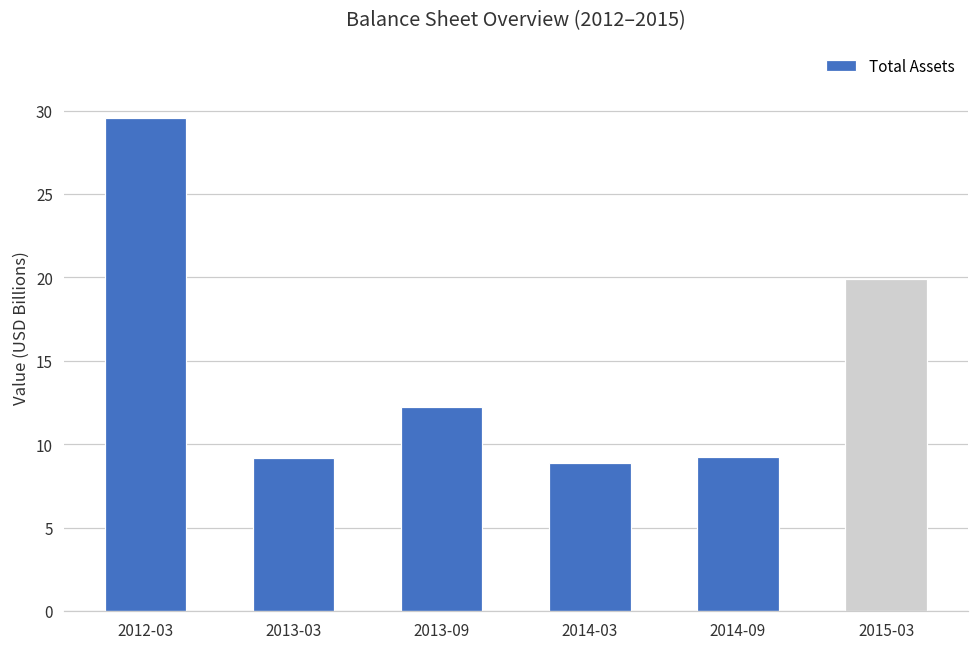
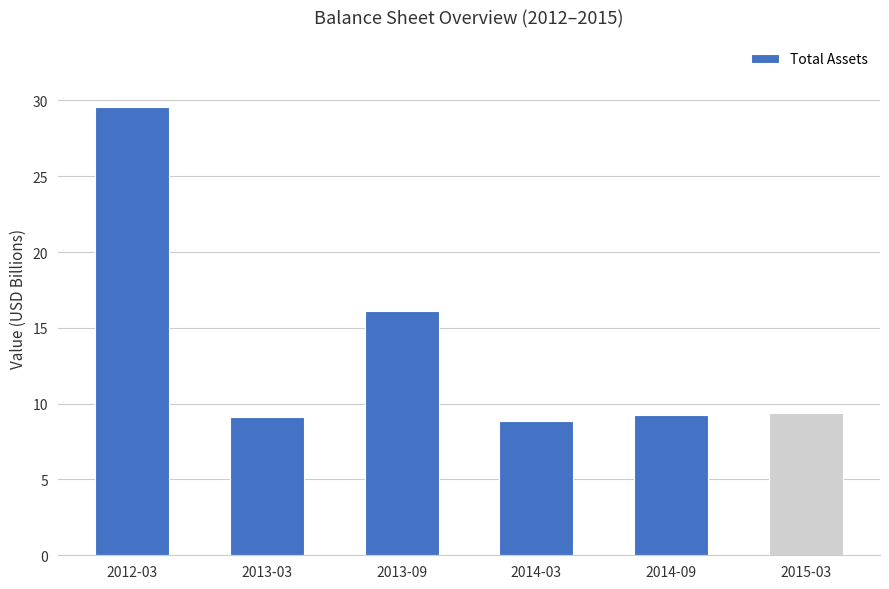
  {
    "2012-03": 29.6,
    "2013-03": 9.1,
-   "2013-09": 12.2,
+   "2013-09": 16.1,
    "2014-03": 8.9,
    "2014-09": 9.2,
-   "2015-03": 19.9
+   "2015-03": 9.4
  }
